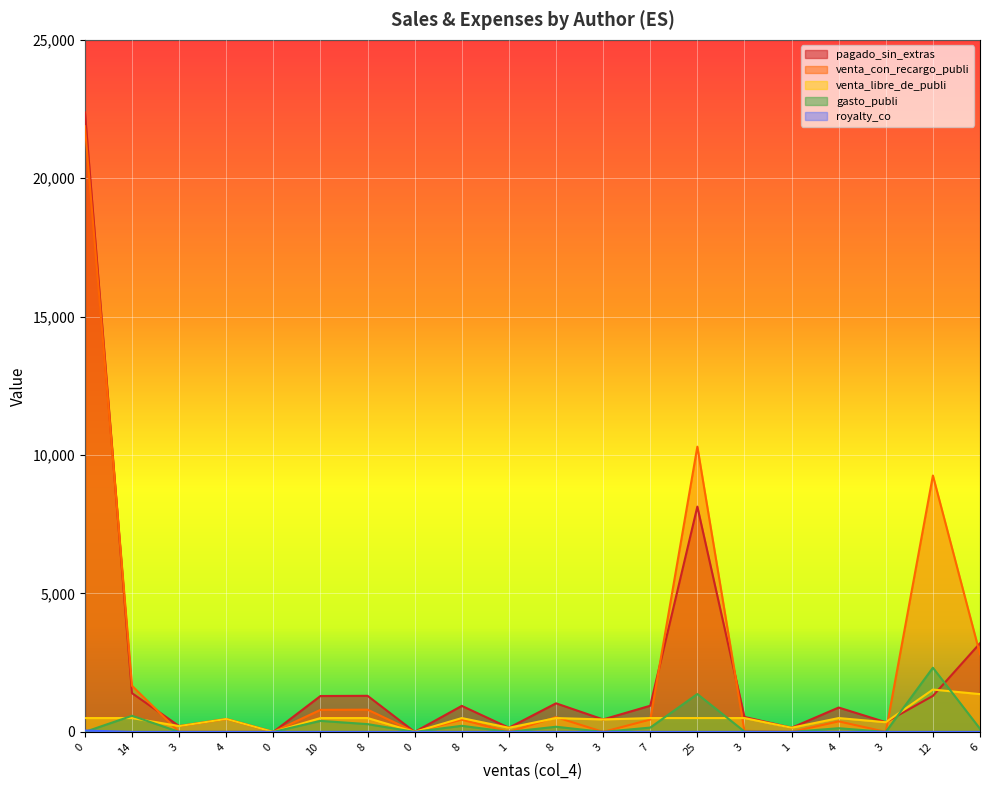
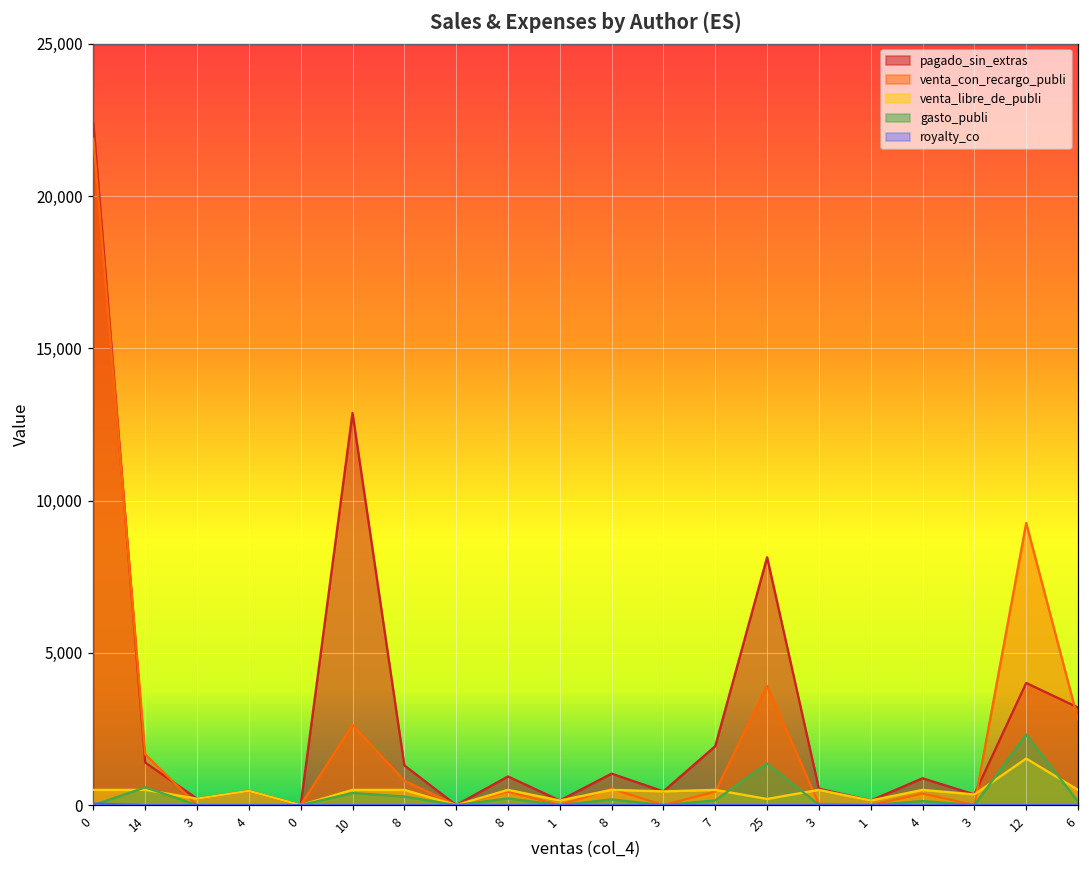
  {
    "pagado_sin_extras": {
      "14": "1,400",
-     "10": "1,300",
-     "7": "900",
+     "10": "12,900",
+     "7": "1,900",
      "25": "8,100",
-     "12": "1,300",
+     "12": "4,000",
      "6": "3,200"
    },
    "venta_con_recargo_publi": {
      "14": "1,700",
-     "10": "800",
-     "25": "10,300",
+     "10": "2,600",
+     "25": "3,900",
      "12": "9,300",
      "6": "2,800"
    },
    "venta_libre_de_publi": {
      "10": "500",
-     "25": "500",
+     "25": "200",
      "12": "1,500",
-     "6": "1,400"
+     "6": "500"
    },
    "gasto_publi": {
      "10": "400",
      "7": "200",
      "25": "1,400",
      "12": "2,300",
      "6": "100"
    },
    "royalty_co": {
      "14": "0",
      "10": "0",
      "7": "0",
      "25": "0",
      "12": "0",
      "6": "0"
    }
  }
